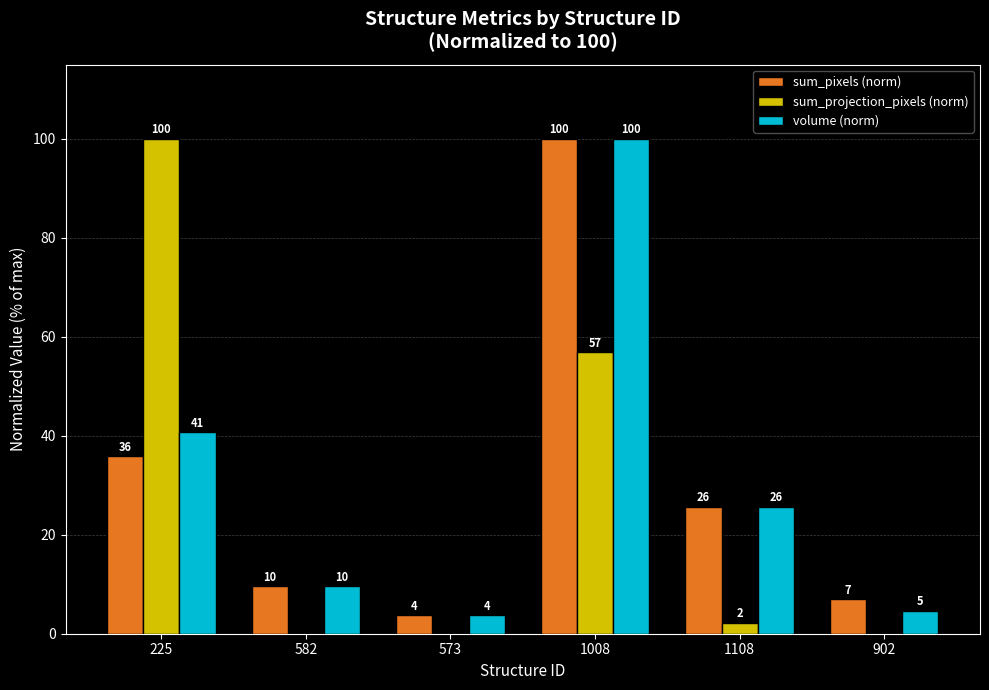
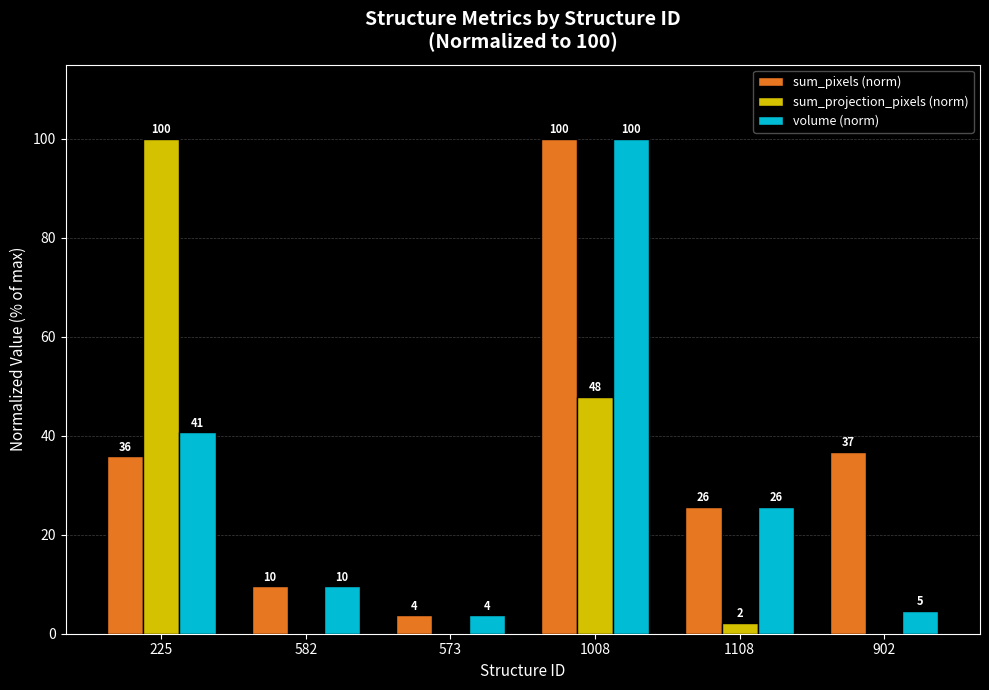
  {
    "sum_pixels (norm)": {
      "225": 36,
      "582": 10,
      "573": 4,
      "1008": 100,
      "1108": 26,
-     "902": 7
+     "902": 37
    },
    "sum_projection_pixels (norm)": {
      "225": 100,
-     "1008": 57,
+     "1008": 48,
      "1108": 2
    },
    "volume (norm)": {
      "225": 41,
      "582": 10,
      "573": 4,
      "1008": 100,
      "1108": 26,
      "902": 5
    }
  }
